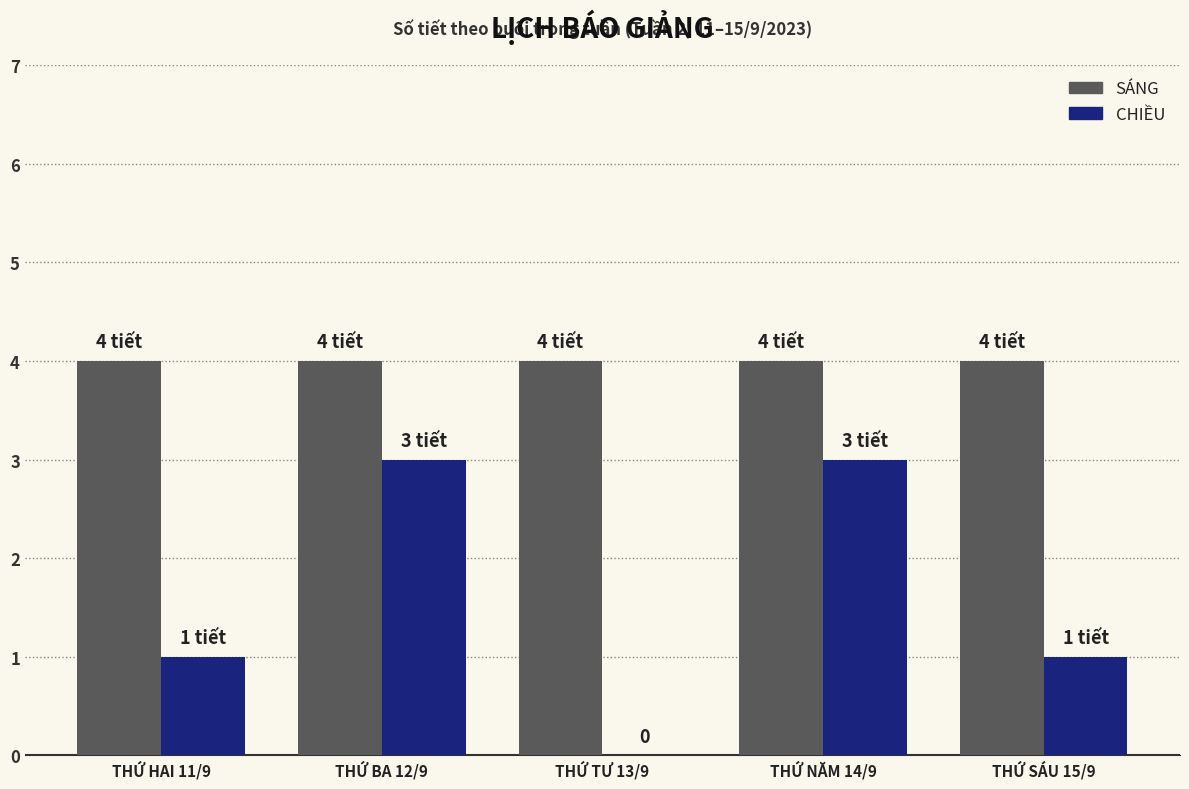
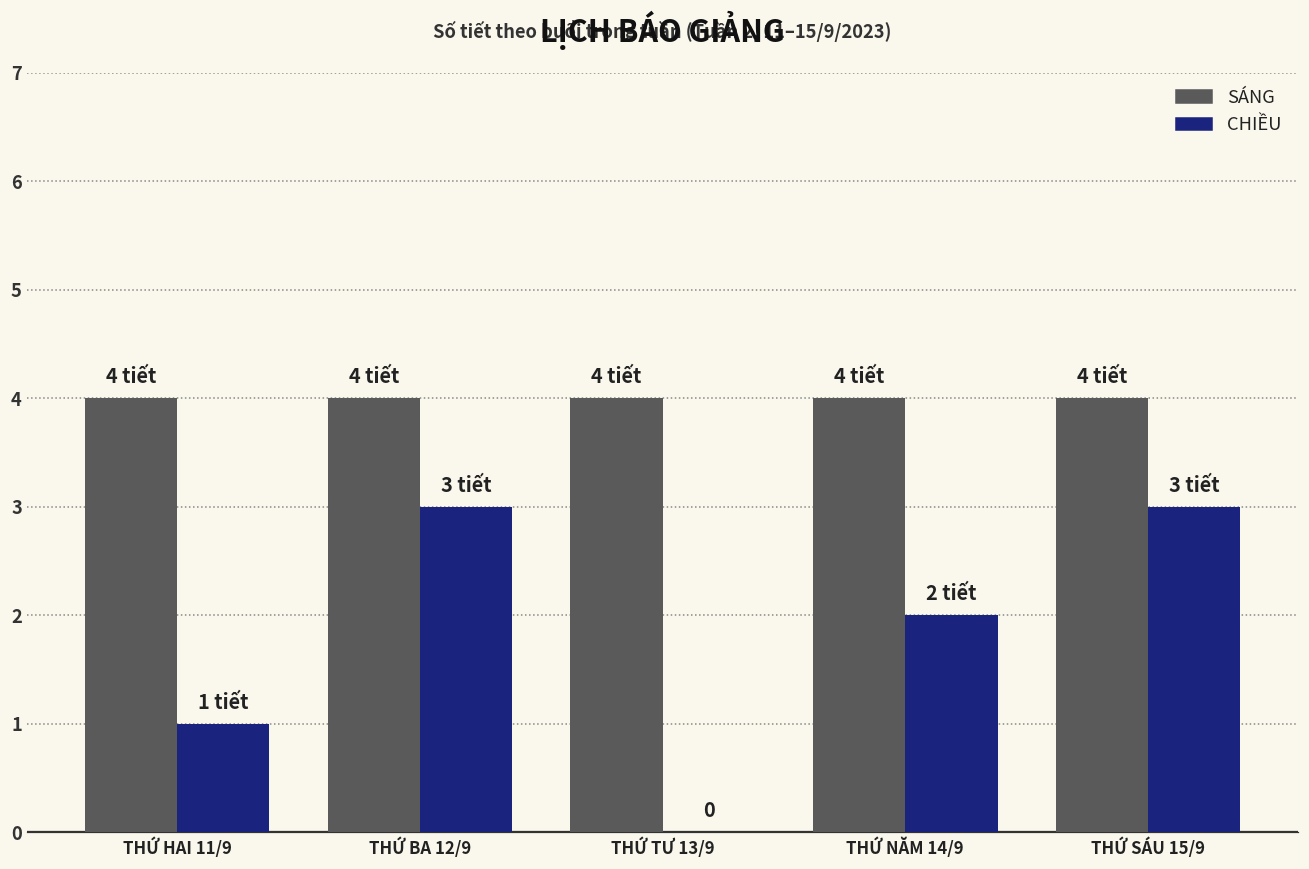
  {
    "SÁNG": {
      "THỨ HAI 11/9": 4,
      "THỨ BA 12/9": 4,
      "THỨ TƯ 13/9": 4,
      "THỨ NĂM 14/9": 4,
      "THỨ SÁU 15/9": 4
    },
    "CHIỀU": {
      "THỨ HAI 11/9": 1,
      "THỨ BA 12/9": 3,
      "THỨ TƯ 13/9": 0,
-     "THỨ NĂM 14/9": 3,
-     "THỨ SÁU 15/9": 1
+     "THỨ NĂM 14/9": 2,
+     "THỨ SÁU 15/9": 3
    }
  }
